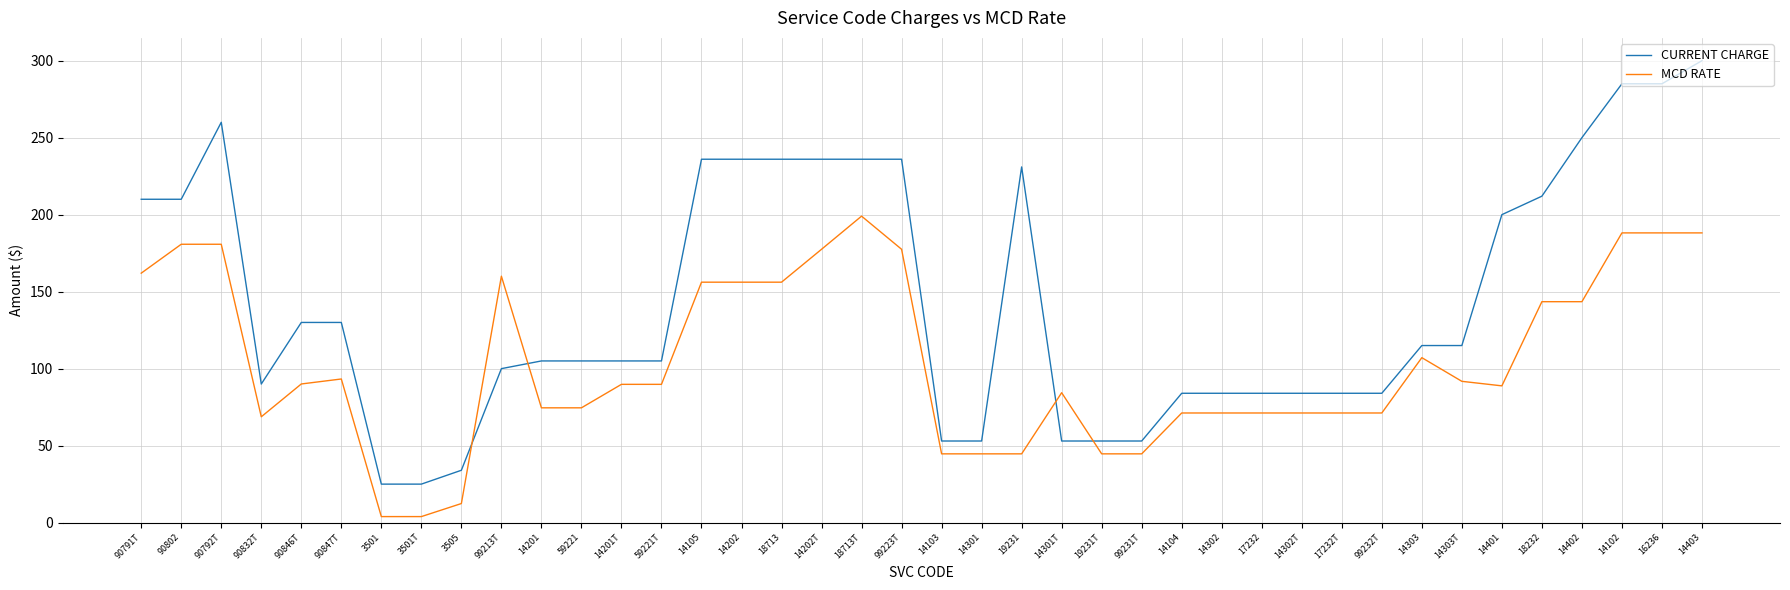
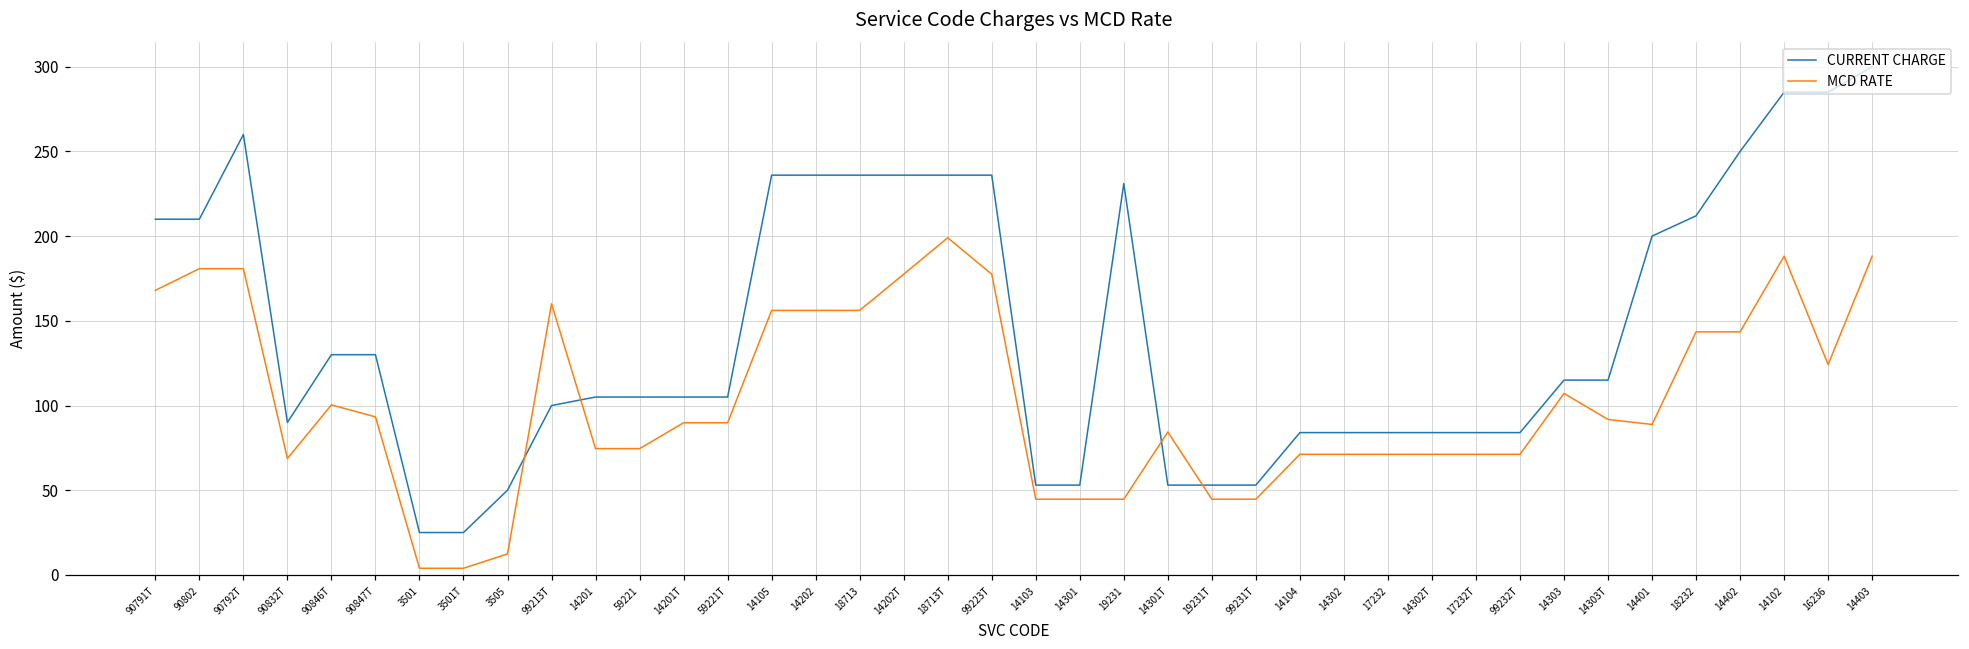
  {
    "CURRENT CHARGE": {
      "90791T": 210,
      "90802": 210,
      "90792T": 260,
      "90832T": 90,
      "90846T": 130,
      "90847T": 130,
      "3501": 25,
      "3501T": 25,
-     "3505": 34,
+     "3505": 50,
      "99213T": 100,
      "14201": 105,
      "59221": 105,
      "14201T": 105,
      "59221T": 105,
      "14105": 236,
      "14202": 236,
      "18713": 236,
      "14202T": 236,
      "18713T": 236,
      "99223T": 236,
      "14103": 53,
      "14301": 53,
      "19231": 231,
      "14301T": 53,
      "19231T": 53,
      "99231T": 53,
      "14104": 84,
      "14302": 84,
      "17232": 84,
      "14302T": 84,
      "17232T": 84,
      "99232T": 84,
      "14303": 115,
      "14303T": 115,
      "14401": 200,
      "18232": 212,
      "14402": 250
    },
    "MCD RATE": {
-     "90791T": 162,
+     "90791T": 168,
      "90802": 181,
      "90792T": 181,
      "90832T": 69,
-     "90846T": 90,
+     "90846T": 100,
      "90847T": 93,
      "3501": 4,
      "3501T": 4,
      "3505": 12,
      "99213T": 160,
      "14201": 75,
      "59221": 75,
      "14201T": 90,
      "59221T": 90,
      "14105": 156,
      "14202": 156,
      "18713": 156,
      "14202T": 178,
      "18713T": 199,
      "99223T": 178,
      "14103": 45,
      "14301": 45,
      "19231": 45,
      "14301T": 84,
      "19231T": 45,
      "99231T": 45,
      "14104": 71,
      "14302": 71,
      "17232": 71,
      "14302T": 71,
      "17232T": 71,
      "99232T": 71,
      "14303": 107,
      "14303T": 92,
      "14401": 89,
      "18232": 143,
      "14402": 143,
      "14102": 188,
-     "16236": 188,
+     "16236": 124,
      "14403": 188
    }
  }
